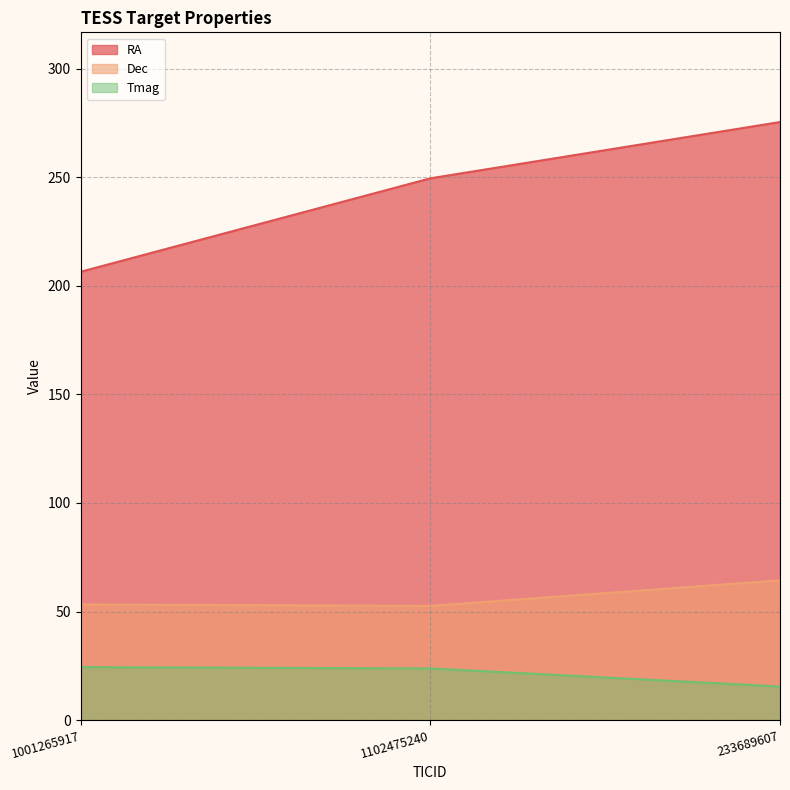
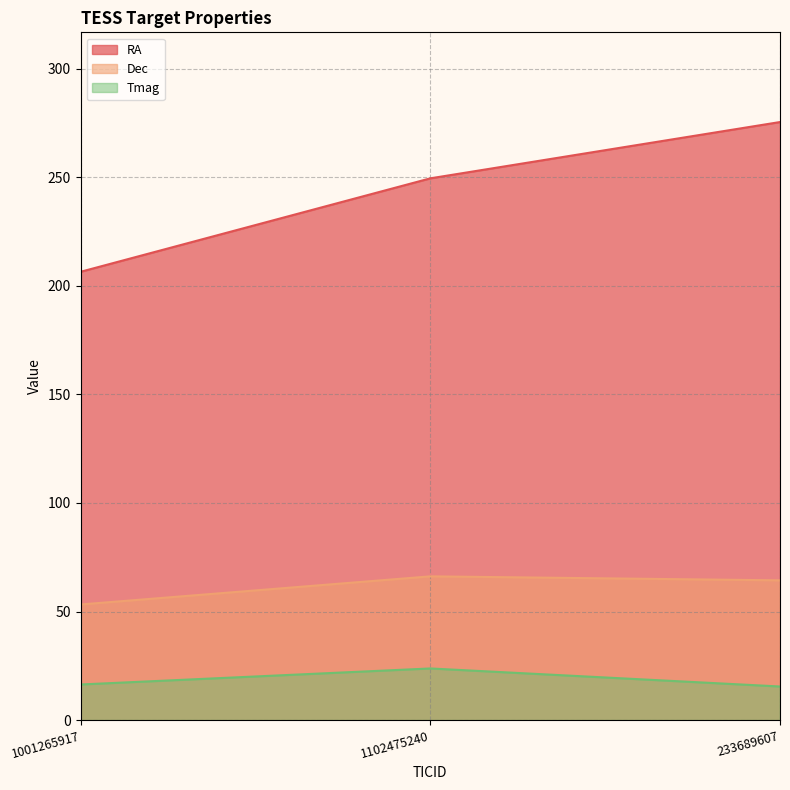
  {
    "RA": {
      "1001265917": 207,
      "1102475240": 250,
      "233689607": 275
    },
    "Dec": {
      "1001265917": 53,
-     "1102475240": 53,
+     "1102475240": 66,
      "233689607": 64
    },
    "Tmag": {
-     "1001265917": 24,
+     "1001265917": 16,
      "1102475240": 24,
      "233689607": 15
    }
  }
